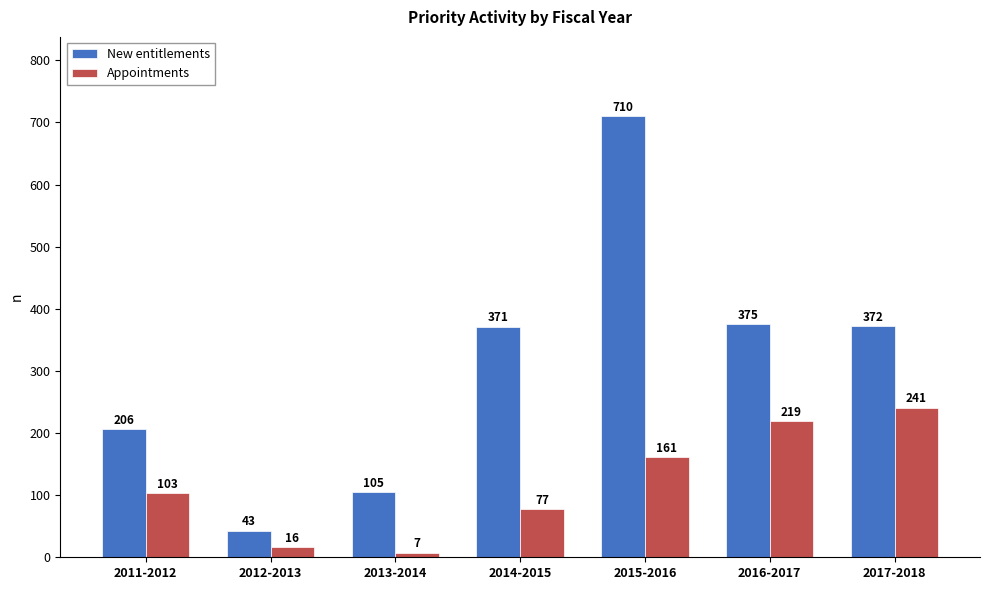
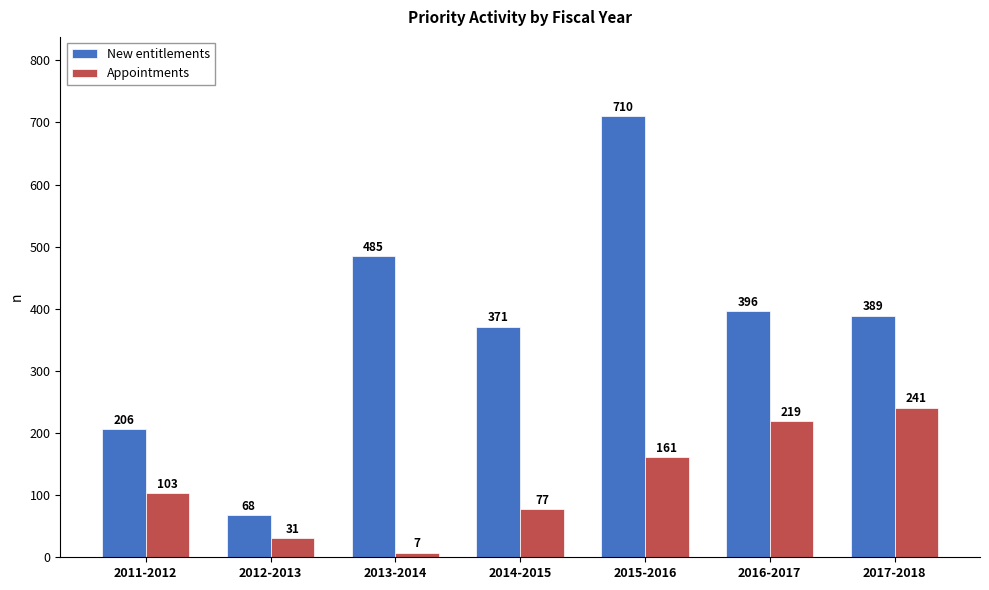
  {
    "New entitlements": {
      "2011-2012": 206,
-     "2012-2013": 43,
-     "2013-2014": 105,
+     "2012-2013": 68,
+     "2013-2014": 485,
      "2014-2015": 371,
      "2015-2016": 710,
-     "2016-2017": 375,
-     "2017-2018": 372
+     "2016-2017": 396,
+     "2017-2018": 389
    },
    "Appointments": {
      "2011-2012": 103,
-     "2012-2013": 16,
+     "2012-2013": 31,
      "2013-2014": 7,
      "2014-2015": 77,
      "2015-2016": 161,
      "2016-2017": 219,
      "2017-2018": 241
    }
  }
